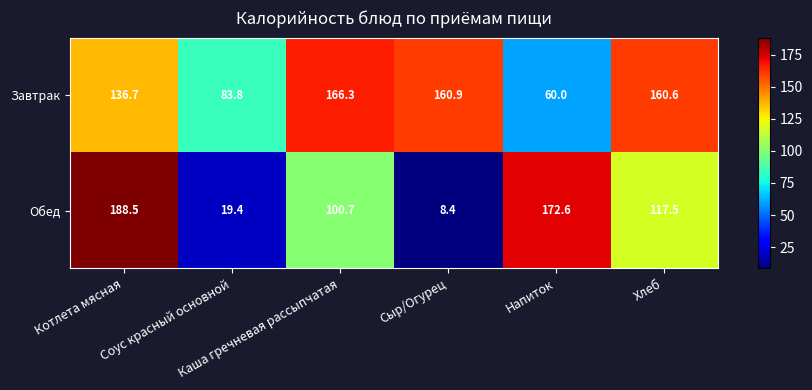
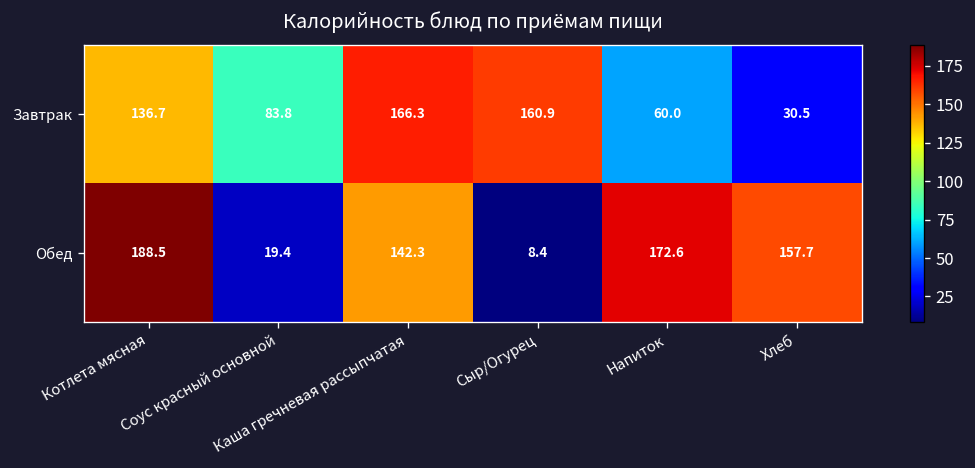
  {
    "Завтрак": {
      "Котлета мясная": 136.7,
      "Соус красный основной": 83.8,
      "Каша гречневая рассыпчатая": 166.3,
      "Сыр/Огурец": 160.9,
      "Напиток": 60.0,
-     "Хлеб": 160.6
+     "Хлеб": 30.5
    },
    "Обед": {
      "Котлета мясная": 188.5,
      "Соус красный основной": 19.4,
-     "Каша гречневая рассыпчатая": 100.7,
+     "Каша гречневая рассыпчатая": 142.3,
      "Сыр/Огурец": 8.4,
      "Напиток": 172.6,
-     "Хлеб": 117.5
+     "Хлеб": 157.7
    }
  }
